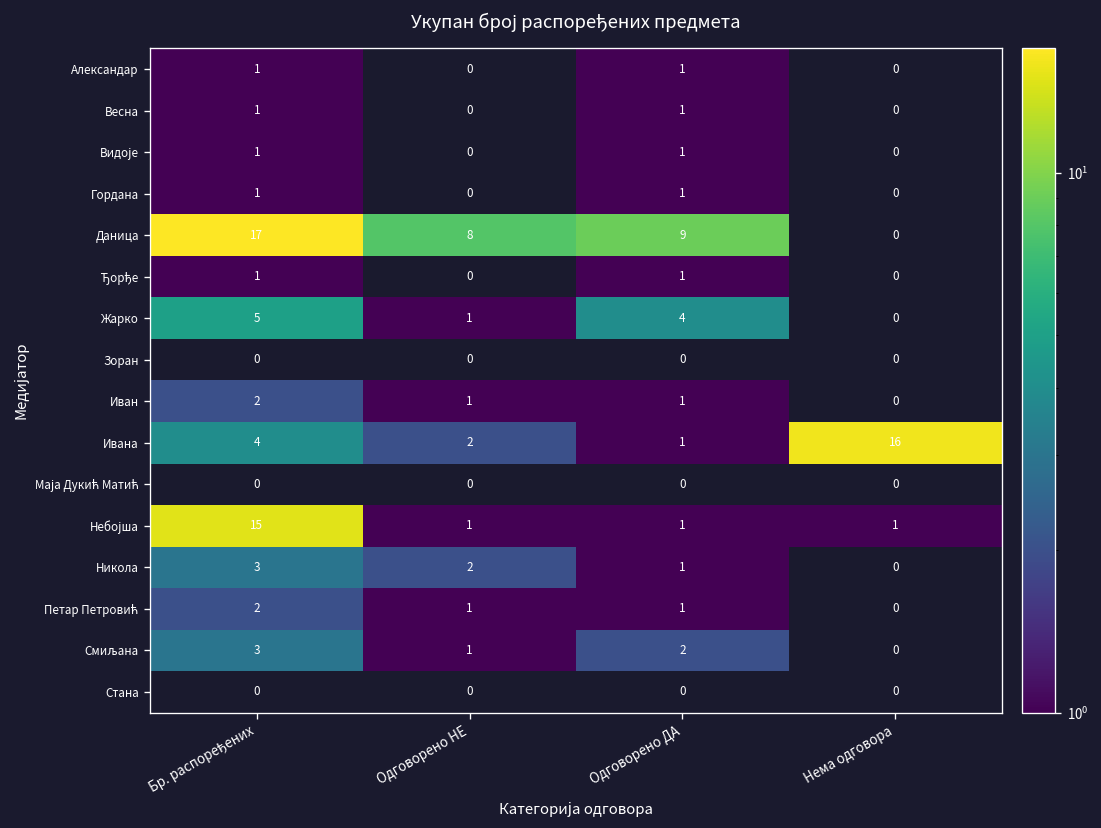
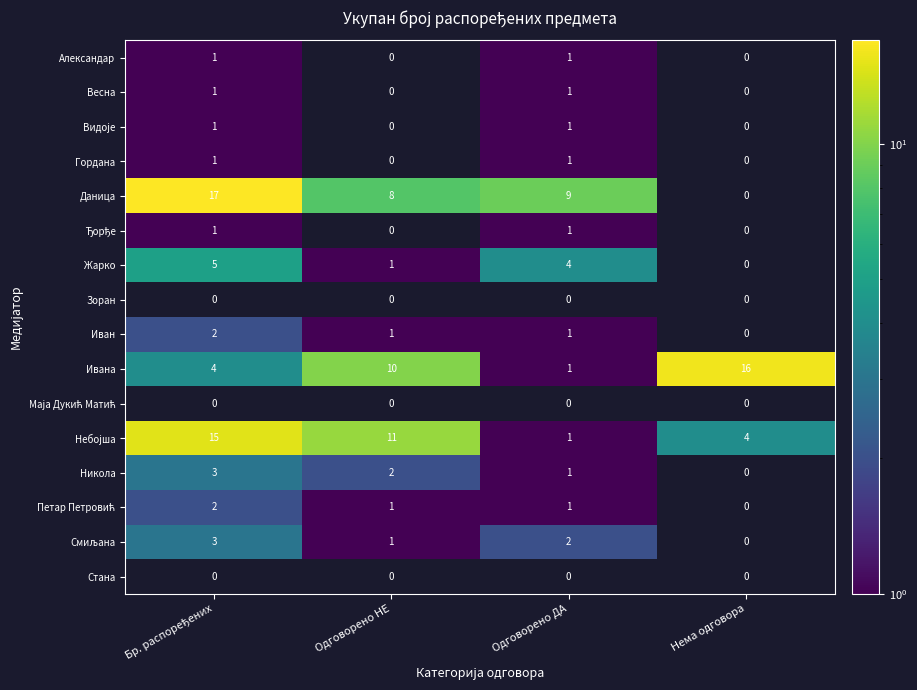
  {
    "Александар": {
      "Бр. распоређених": 1,
      "Одговорено ДА": 1
    },
    "Весна": {
      "Бр. распоређених": 1,
      "Одговорено ДА": 1
    },
    "Видоје": {
      "Бр. распоређених": 1,
      "Одговорено ДА": 1
    },
    "Гордана": {
      "Бр. распоређених": 1,
      "Одговорено ДА": 1
    },
    "Даница": {
      "Бр. распоређених": 17,
      "Одговорено НЕ": 8,
      "Одговорено ДА": 9
    },
    "Ђорђе": {
      "Бр. распоређених": 1,
      "Одговорено ДА": 1
    },
    "Жарко": {
      "Бр. распоређених": 5,
      "Одговорено НЕ": 1,
      "Одговорено ДА": 4
    },
    "Иван": {
      "Бр. распоређених": 2,
      "Одговорено НЕ": 1,
      "Одговорено ДА": 1
    },
    "Ивана": {
      "Бр. распоређених": 4,
-     "Одговорено НЕ": 2,
+     "Одговорено НЕ": 10,
      "Одговорено ДА": 1,
      "Нема одговора": 16
    },
    "Небојша": {
      "Бр. распоређених": 15,
-     "Одговорено НЕ": 1,
+     "Одговорено НЕ": 11,
      "Одговорено ДА": 1,
-     "Нема одговора": 1
+     "Нема одговора": 4
    },
    "Никола": {
      "Бр. распоређених": 3,
      "Одговорено НЕ": 2,
      "Одговорено ДА": 1
    },
    "Петар Петровић": {
      "Бр. распоређених": 2,
      "Одговорено НЕ": 1,
      "Одговорено ДА": 1
    },
    "Смиљана": {
      "Бр. распоређених": 3,
      "Одговорено НЕ": 1,
      "Одговорено ДА": 2
    }
  }
